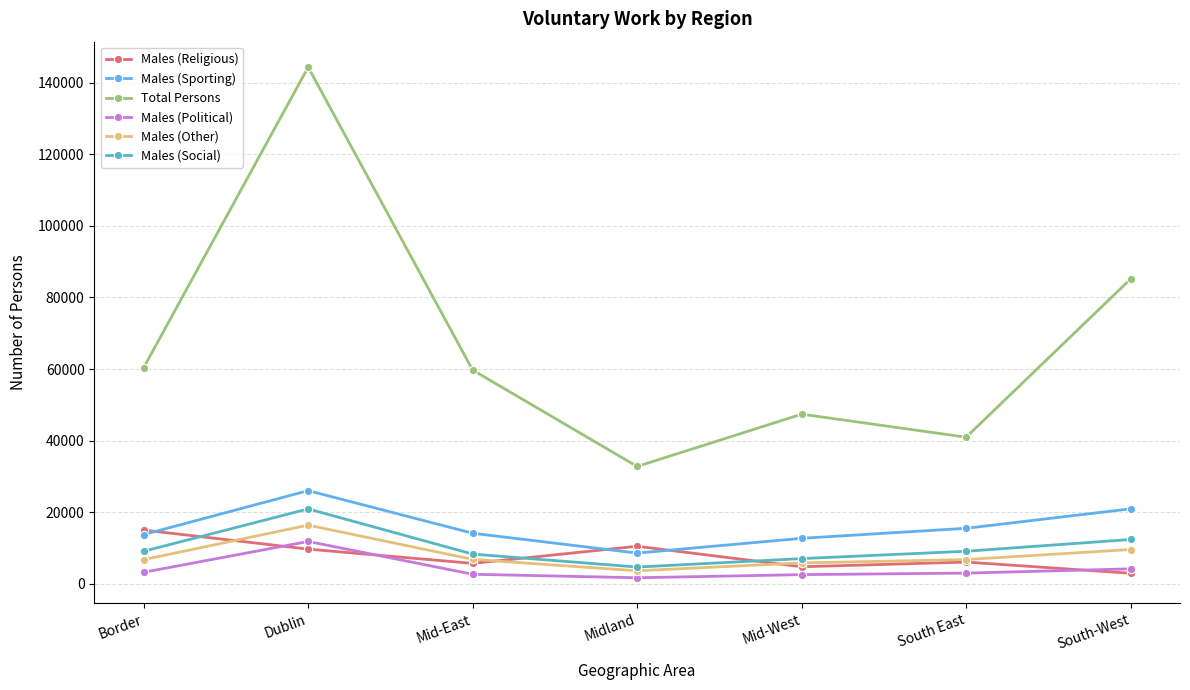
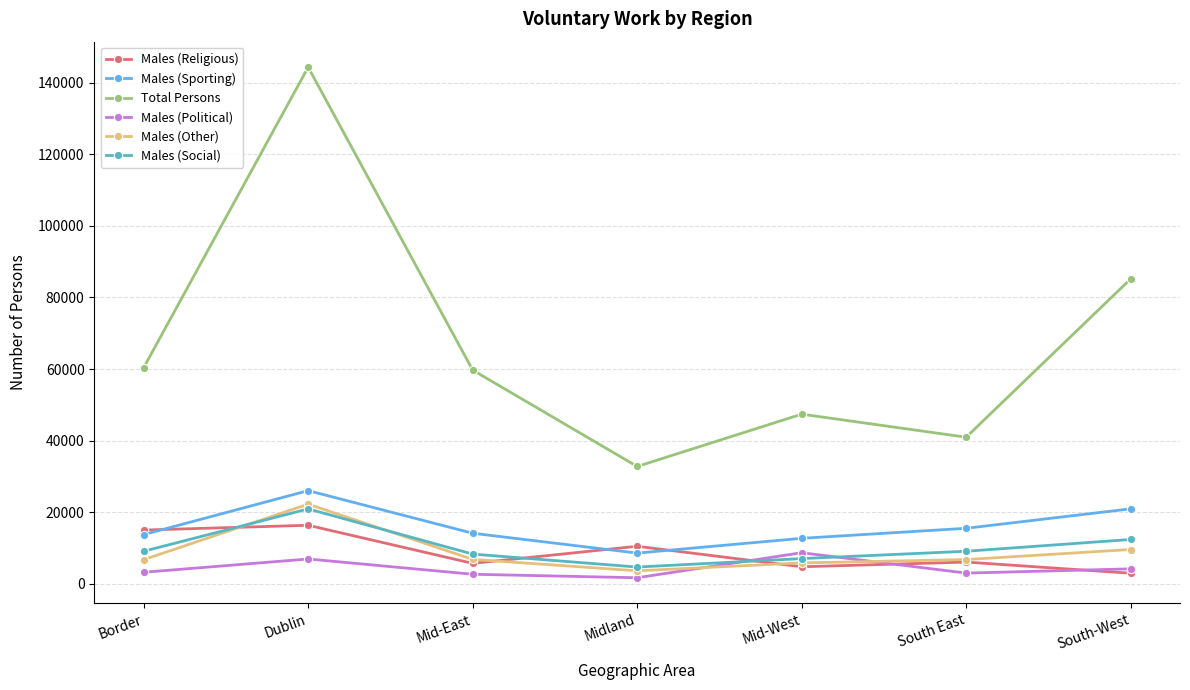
  {
    "Males (Religious)": {
      "Border": 15000,
-     "Dublin": 10000,
+     "Dublin": 16000,
      "Mid-East": 6000,
      "Midland": 10000,
      "Mid-West": 5000,
      "South East": 6000,
      "South-West": 3000
    },
    "Total Persons": {
      "Border": 60000,
      "Dublin": 144000,
      "Mid-East": 60000,
      "Midland": 33000,
      "Mid-West": 47000,
      "South East": 41000,
      "South-West": 85000
    },
    "Males (Political)": {
      "Border": 3000,
-     "Dublin": 12000,
+     "Dublin": 7000,
      "Mid-East": 3000,
      "Midland": 2000,
-     "Mid-West": 3000,
+     "Mid-West": 9000,
      "South East": 3000,
      "South-West": 4000
    },
    "Males (Other)": {
      "Border": 7000,
-     "Dublin": 16000,
+     "Dublin": 22000,
      "Mid-East": 7000,
      "Midland": 4000,
      "Mid-West": 6000,
      "South East": 7000,
      "South-West": 10000
    }
  }
